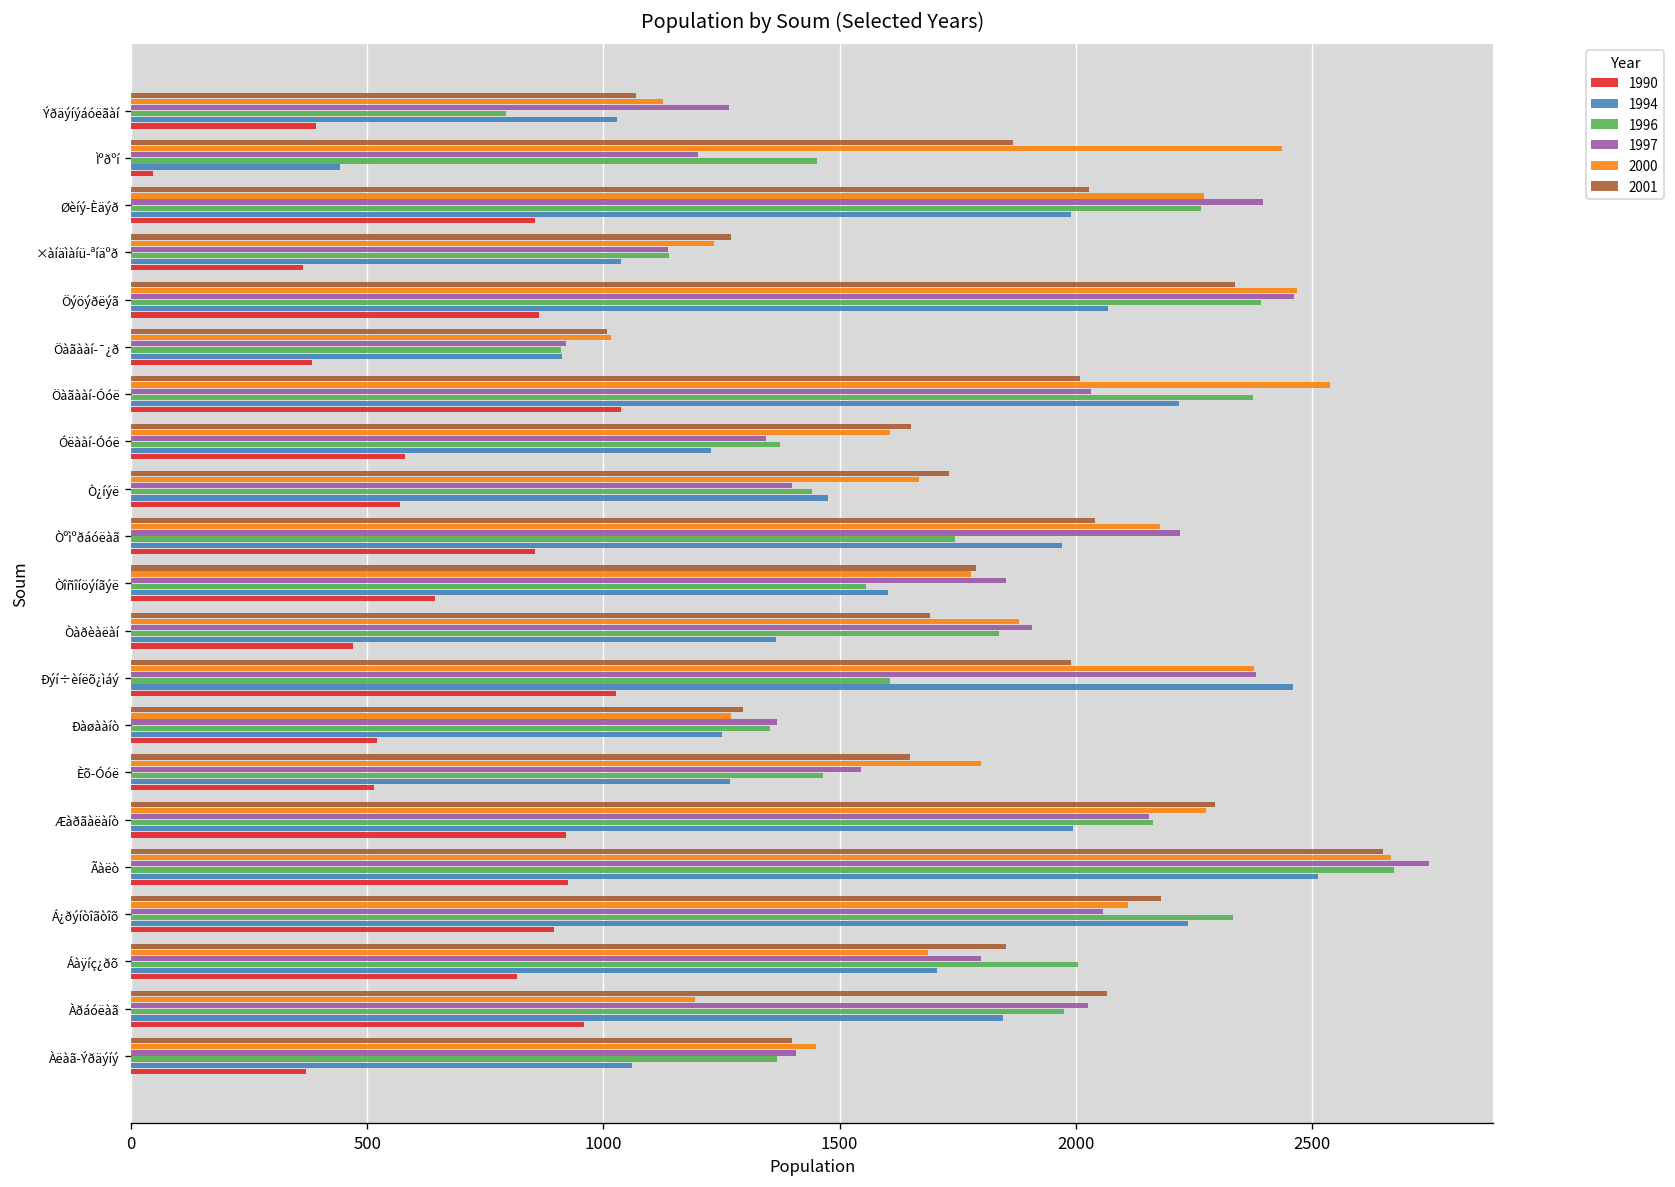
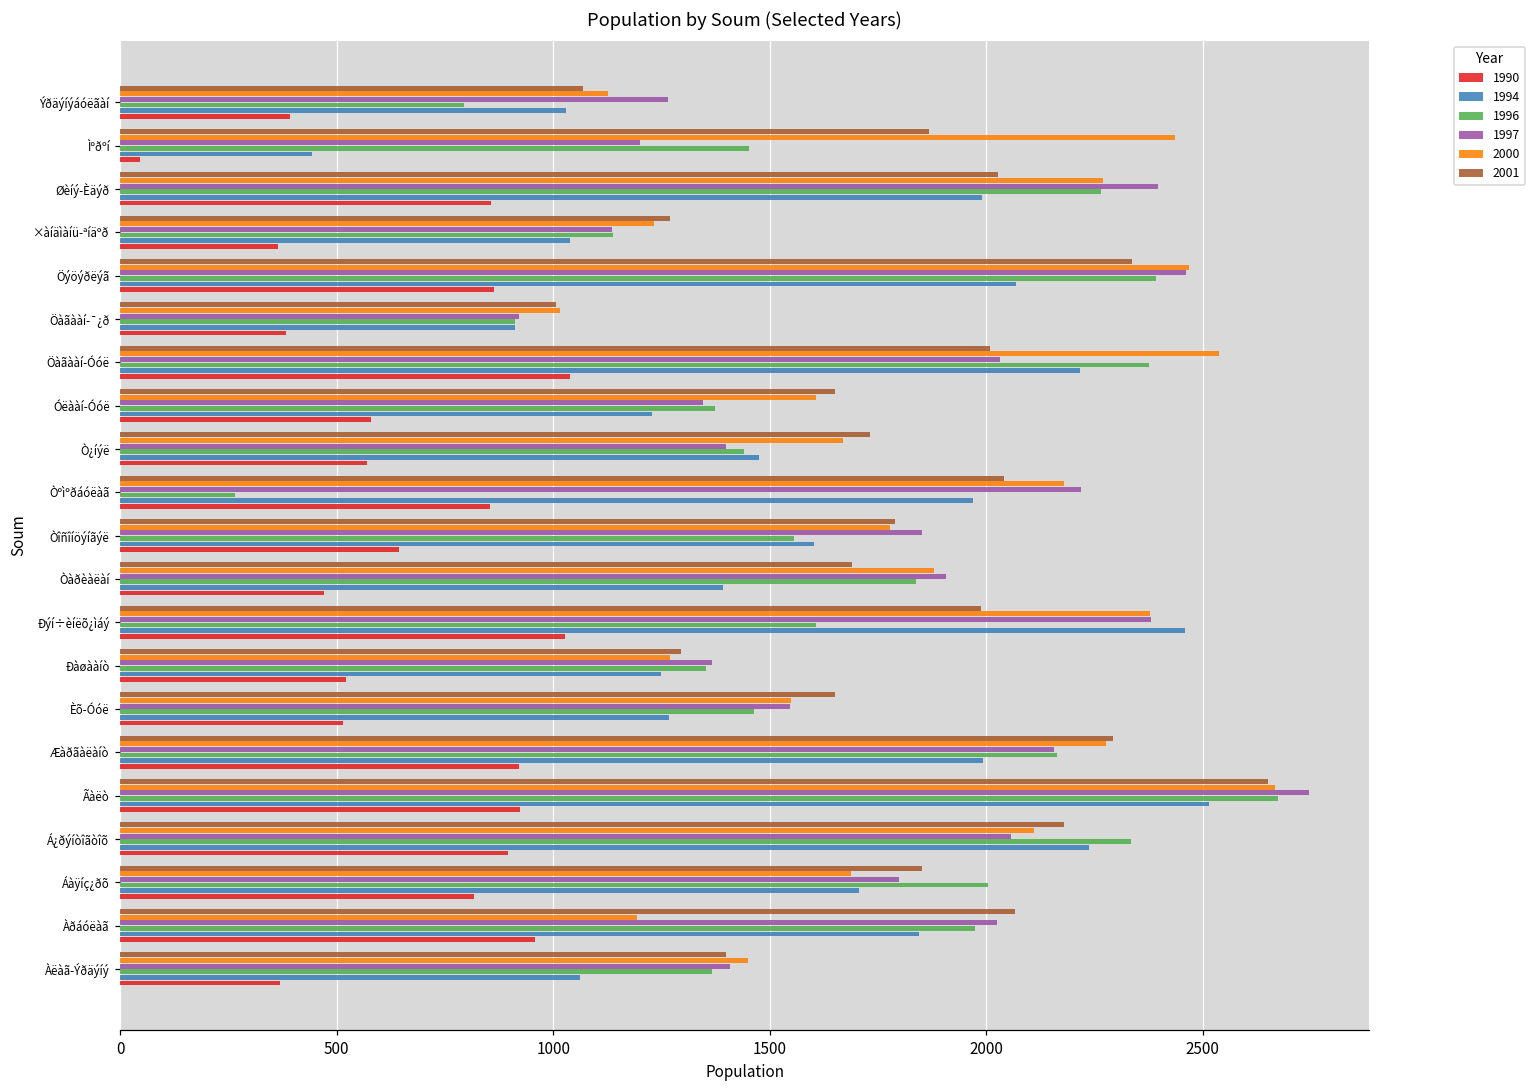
  {
    "1990": {
      "Ýðäýíýáóëãàí": 390,
      "Ìºðºí": 50,
      "Øèíý-Èäýð": 860,
      "×àíäìàíü-ªíäºð": 360,
      "Öýöýðëýã": 860,
      "Öàãààí-¯¿ð": 380,
      "Öàãààí-Óóë": 1040,
      "Óëààí-Óóë": 580,
      "Ò¿íýë": 570,
      "Òºìºðáóëàã": 860,
      "Òîñîíöýíãýë": 640,
      "Òàðèàëàí": 470,
      "Ðýí÷èíëõ¿ìáý": 1030,
      "Ðàøààíò": 520,
      "Èõ-Óóë": 520,
      "Æàðãàëàíò": 920,
      "Ãàëò": 920,
      "Á¿ðýíòîãòîõ": 900,
      "Áàÿíç¿ðõ": 820,
      "Àðáóëàã": 960,
      "Àëàã-Ýðäýíý": 370
    },
    "1994": {
      "Ýðäýíýáóëãàí": 1030,
      "Ìºðºí": 440,
      "Øèíý-Èäýð": 1990,
      "×àíäìàíü-ªíäºð": 1040,
      "Öýöýðëýã": 2070,
      "Öàãààí-¯¿ð": 910,
      "Öàãààí-Óóë": 2220,
      "Óëààí-Óóë": 1230,
      "Ò¿íýë": 1480,
      "Òºìºðáóëàã": 1970,
      "Òîñîíöýíãýë": 1600,
-     "Òàðèàëàí": 1370,
+     "Òàðèàëàí": 1390,
      "Ðýí÷èíëõ¿ìáý": 2460,
      "Ðàøààíò": 1250,
      "Èõ-Óóë": 1270,
      "Æàðãàëàíò": 1990,
      "Ãàëò": 2510,
      "Á¿ðýíòîãòîõ": 2240,
      "Áàÿíç¿ðõ": 1710,
      "Àðáóëàã": 1850,
      "Àëàã-Ýðäýíý": 1060
    },
    "1996": {
      "Ýðäýíýáóëãàí": 790,
      "Ìºðºí": 1450,
      "Øèíý-Èäýð": 2270,
      "×àíäìàíü-ªíäºð": 1140,
      "Öýöýðëýã": 2390,
      "Öàãààí-¯¿ð": 910,
      "Öàãààí-Óóë": 2380,
      "Óëààí-Óóë": 1370,
      "Ò¿íýë": 1440,
-     "Òºìºðáóëàã": 1750,
+     "Òºìºðáóëàã": 270,
      "Òîñîíöýíãýë": 1560,
      "Òàðèàëàí": 1840,
      "Ðýí÷èíëõ¿ìáý": 1610,
      "Ðàøààíò": 1350,
      "Èõ-Óóë": 1460,
      "Æàðãàëàíò": 2160,
      "Ãàëò": 2670,
      "Á¿ðýíòîãòîõ": 2330,
      "Áàÿíç¿ðõ": 2000,
      "Àðáóëàã": 1980,
      "Àëàã-Ýðäýíý": 1370
    },
    "1997": {
      "Ýðäýíýáóëãàí": 1270,
      "Ìºðºí": 1200,
      "Øèíý-Èäýð": 2400,
      "×àíäìàíü-ªíäºð": 1140,
      "Öýöýðëýã": 2460,
      "Öàãààí-¯¿ð": 920,
      "Öàãààí-Óóë": 2030,
      "Óëààí-Óóë": 1350,
      "Ò¿íýë": 1400,
      "Òºìºðáóëàã": 2220,
      "Òîñîíöýíãýë": 1850,
      "Òàðèàëàí": 1910,
      "Ðýí÷èíëõ¿ìáý": 2380,
      "Ðàøààíò": 1370,
      "Èõ-Óóë": 1550,
      "Æàðãàëàíò": 2160,
      "Ãàëò": 2750,
      "Á¿ðýíòîãòîõ": 2060,
      "Áàÿíç¿ðõ": 1800,
      "Àðáóëàã": 2030,
      "Àëàã-Ýðäýíý": 1410
    },
    "2000": {
      "Ýðäýíýáóëãàí": 1130,
      "Ìºðºí": 2440,
      "Øèíý-Èäýð": 2270,
      "×àíäìàíü-ªíäºð": 1230,
      "Öýöýðëýã": 2470,
      "Öàãààí-¯¿ð": 1020,
      "Öàãààí-Óóë": 2540,
      "Óëààí-Óóë": 1610,
      "Ò¿íýë": 1670,
      "Òºìºðáóëàã": 2180,
      "Òîñîíöýíãýë": 1780,
      "Òàðèàëàí": 1880,
      "Ðýí÷èíëõ¿ìáý": 2380,
      "Ðàøààíò": 1270,
-     "Èõ-Óóë": 1800,
+     "Èõ-Óóë": 1550,
      "Æàðãàëàíò": 2280,
      "Ãàëò": 2670,
      "Á¿ðýíòîãòîõ": 2110,
      "Áàÿíç¿ðõ": 1690,
      "Àðáóëàã": 1190,
      "Àëàã-Ýðäýíý": 1450
    },
    "2001": {
      "Ýðäýíýáóëãàí": 1070,
      "Ìºðºí": 1870,
      "Øèíý-Èäýð": 2030,
      "×àíäìàíü-ªíäºð": 1270,
      "Öýöýðëýã": 2340,
      "Öàãààí-¯¿ð": 1010,
      "Öàãààí-Óóë": 2010,
      "Óëààí-Óóë": 1650,
      "Ò¿íýë": 1730,
      "Òºìºðáóëàã": 2040,
      "Òîñîíöýíãýë": 1790,
      "Òàðèàëàí": 1690,
      "Ðýí÷èíëõ¿ìáý": 1990,
      "Ðàøààíò": 1300,
      "Èõ-Óóë": 1650,
      "Æàðãàëàíò": 2290,
      "Ãàëò": 2650,
      "Á¿ðýíòîãòîõ": 2180,
      "Áàÿíç¿ðõ": 1850,
      "Àðáóëàã": 2070,
      "Àëàã-Ýðäýíý": 1400
    }
  }
